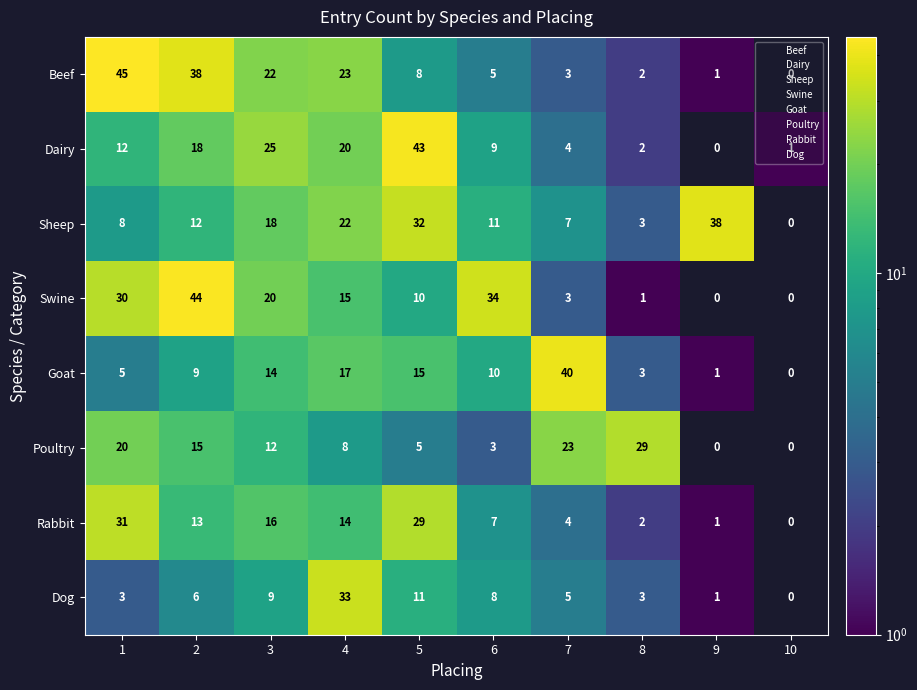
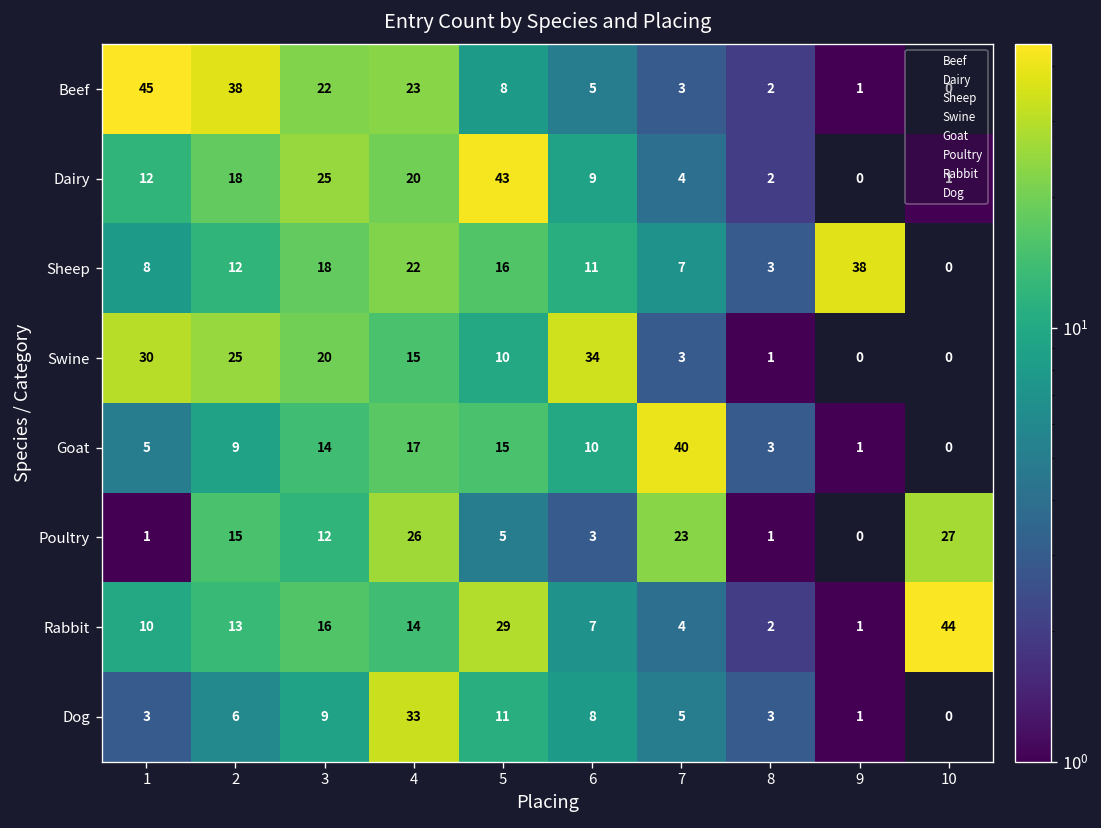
  {
    "Beef": {
      "1": 45,
      "2": 38,
      "3": 22,
      "4": 23,
      "5": 8,
      "6": 5,
      "7": 3,
      "8": 2,
      "9": 1
    },
    "Dairy": {
      "1": 12,
      "2": 18,
      "3": 25,
      "4": 20,
      "5": 43,
      "6": 9,
      "7": 4,
      "8": 2,
      "9": 0
    },
    "Sheep": {
      "1": 8,
      "2": 12,
      "3": 18,
      "4": 22,
-     "5": 32,
+     "5": 16,
      "6": 11,
      "7": 7,
      "8": 3,
      "9": 38,
      "10": 0
    },
    "Swine": {
      "1": 30,
-     "2": 44,
+     "2": 25,
      "3": 20,
      "4": 15,
      "5": 10,
      "6": 34,
      "7": 3,
      "8": 1,
      "9": 0,
      "10": 0
    },
    "Goat": {
      "1": 5,
      "2": 9,
      "3": 14,
      "4": 17,
      "5": 15,
      "6": 10,
      "7": 40,
      "8": 3,
      "9": 1,
      "10": 0
    },
    "Poultry": {
-     "1": 20,
+     "1": 1,
      "2": 15,
      "3": 12,
-     "4": 8,
+     "4": 26,
      "5": 5,
      "6": 3,
      "7": 23,
-     "8": 29,
+     "8": 1,
      "9": 0,
-     "10": 0
+     "10": 27
    },
    "Rabbit": {
-     "1": 31,
+     "1": 10,
      "2": 13,
      "3": 16,
      "4": 14,
      "5": 29,
      "6": 7,
      "7": 4,
      "8": 2,
      "9": 1,
-     "10": 0
+     "10": 44
    },
    "Dog": {
      "1": 3,
      "2": 6,
      "3": 9,
      "4": 33,
      "5": 11,
      "6": 8,
      "7": 5,
      "8": 3,
      "9": 1,
      "10": 0
    }
  }
